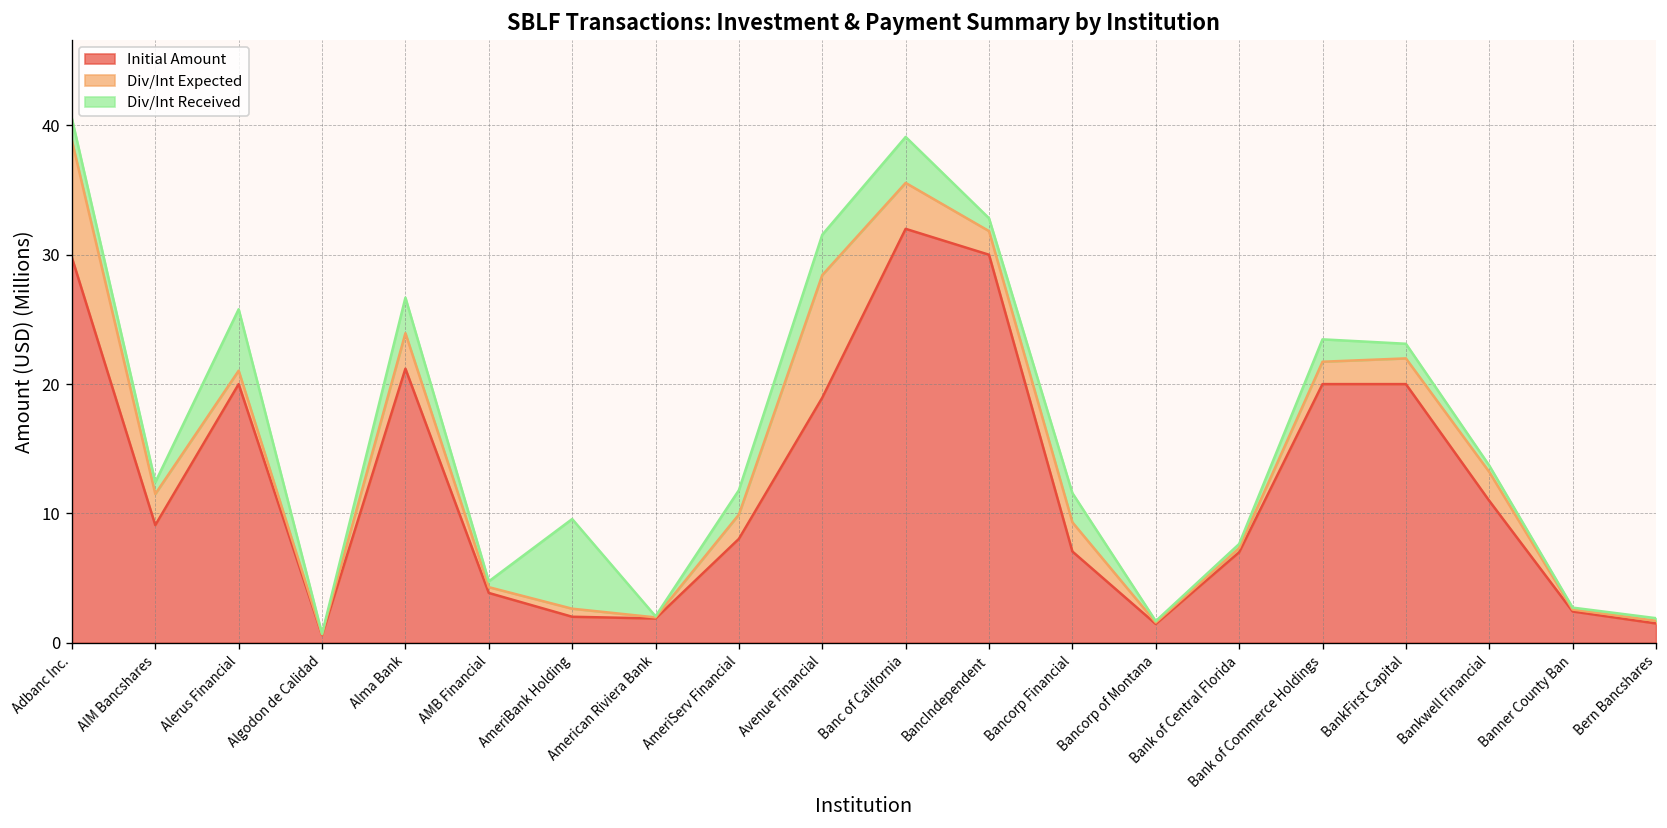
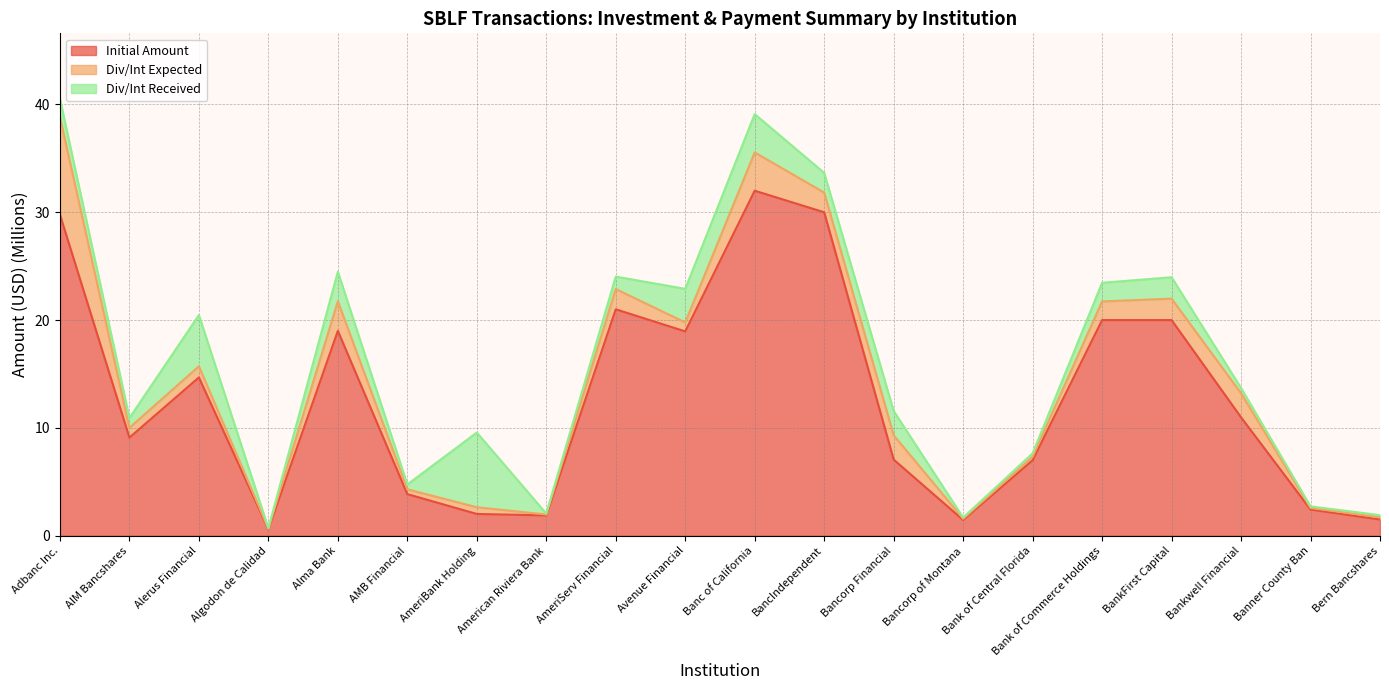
  {
    "Initial Amount": {
      "Adbanc Inc.": 29.8,
      "AIM Bancshares": 9.1,
-     "Alerus Financial": 20.0,
-     "Alma Bank": 21.2,
+     "Alerus Financial": 14.7,
+     "Alma Bank": 19.0,
      "AMB Financial": 3.9,
      "AmeriBank Holding": 2.0,
-     "AmeriServ Financial": 8.0,
+     "AmeriServ Financial": 21.0,
      "Avenue Financial": 19.0,
      "Banc of California": 32.0,
      "BancIndependent": 30.0,
      "Bancorp Financial": 7.1,
      "Bank of Central Florida": 7.0,
      "Bank of Commerce Holdings": 20.0,
      "BankFirst Capital": 20.0,
      "Bankwell Financial": 11.0
    },
    "Div/Int Expected": {
      "Adbanc Inc.": 9.0,
-     "AIM Bancshares": 2.4,
+     "AIM Bancshares": 0.9,
      "Alerus Financial": 1.0,
      "Alma Bank": 2.7,
      "AMB Financial": 0.4,
      "AmeriBank Holding": 0.6,
      "AmeriServ Financial": 1.9,
-     "Avenue Financial": 9.5,
+     "Avenue Financial": 0.8,
      "Banc of California": 3.6,
      "BancIndependent": 1.8,
      "Bancorp Financial": 2.3,
      "Bank of Central Florida": 0.3,
      "Bank of Commerce Holdings": 1.7,
      "BankFirst Capital": 2.0,
      "Bankwell Financial": 2.2
    },
    "Div/Int Received": {
      "Adbanc Inc.": 1.7,
      "AIM Bancshares": 0.9,
      "Alerus Financial": 4.7,
      "Alma Bank": 2.7,
      "AMB Financial": 0.4,
      "AmeriBank Holding": 6.9,
-     "AmeriServ Financial": 1.9,
+     "AmeriServ Financial": 1.2,
      "Avenue Financial": 3.1,
      "Banc of California": 3.6,
-     "BancIndependent": 1.0,
+     "BancIndependent": 1.8,
      "Bancorp Financial": 2.3,
      "Bank of Central Florida": 0.3,
      "Bank of Commerce Holdings": 1.7,
-     "BankFirst Capital": 1.1,
+     "BankFirst Capital": 2.0,
      "Bankwell Financial": 0.5
    }
  }
